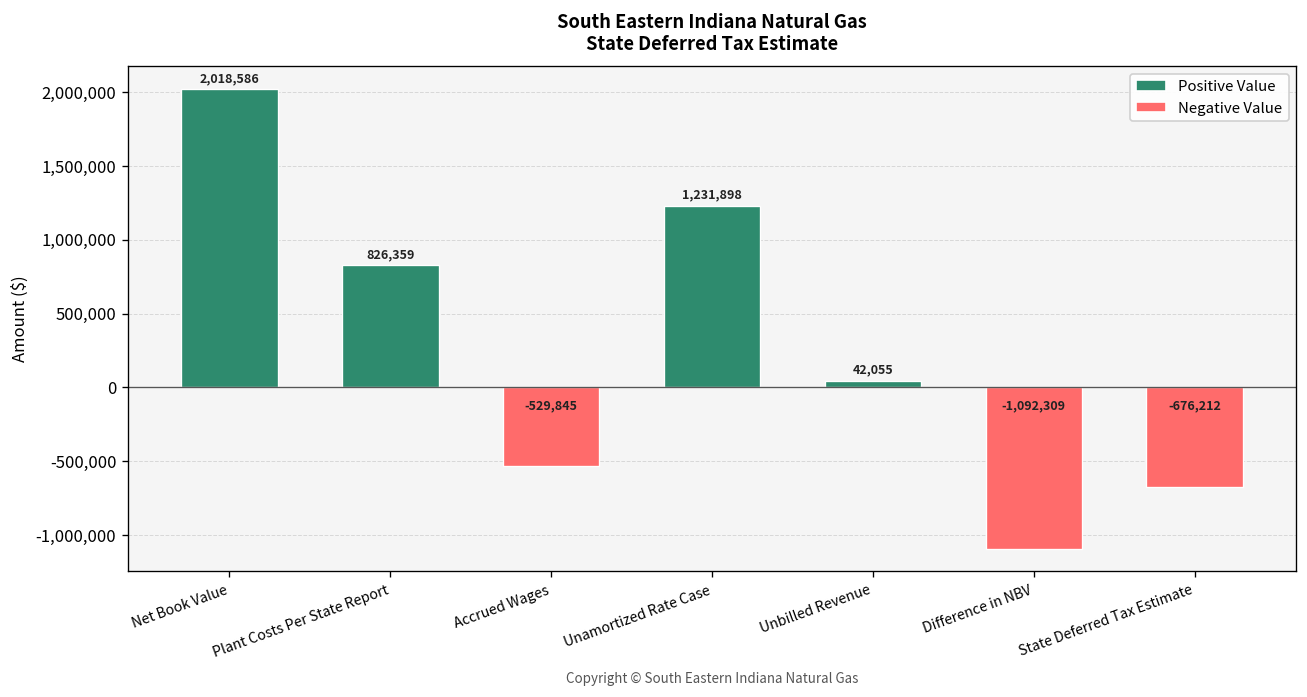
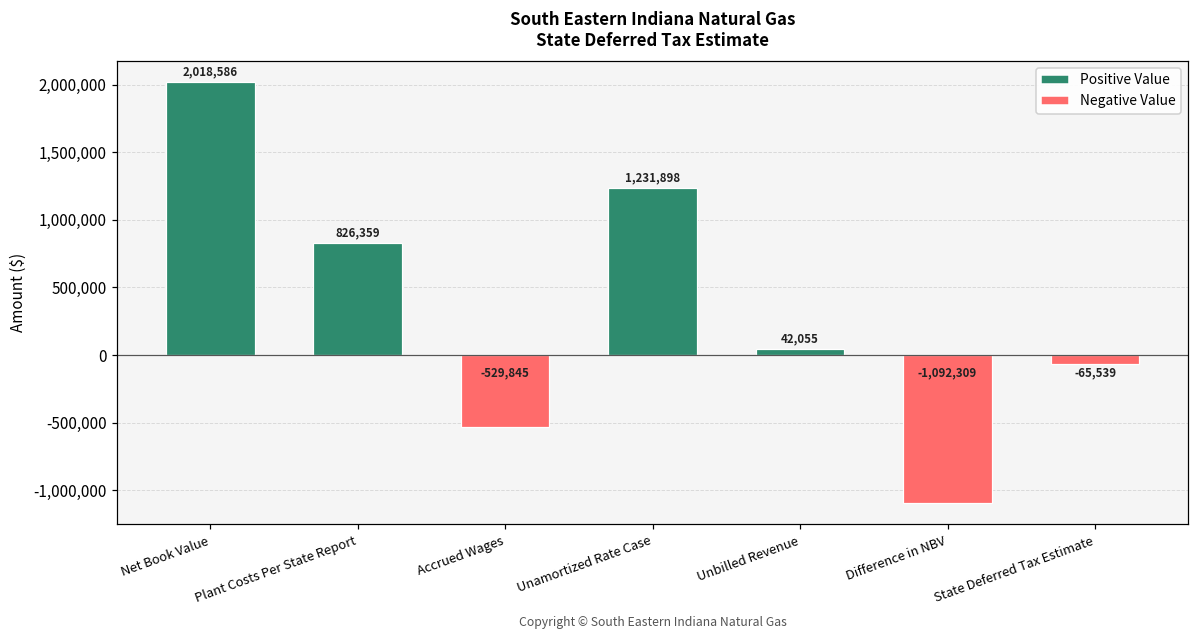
  {
    "Net Book Value": "2,018,586",
    "Plant Costs Per State Report": "826,359",
    "Accrued Wages": "-529,845",
    "Unamortized Rate Case": "1,231,898",
    "Unbilled Revenue": "42,055",
    "Difference in NBV": "-1,092,309",
-   "State Deferred Tax Estimate": "-676,212"
+   "State Deferred Tax Estimate": "-65,539"
  }
